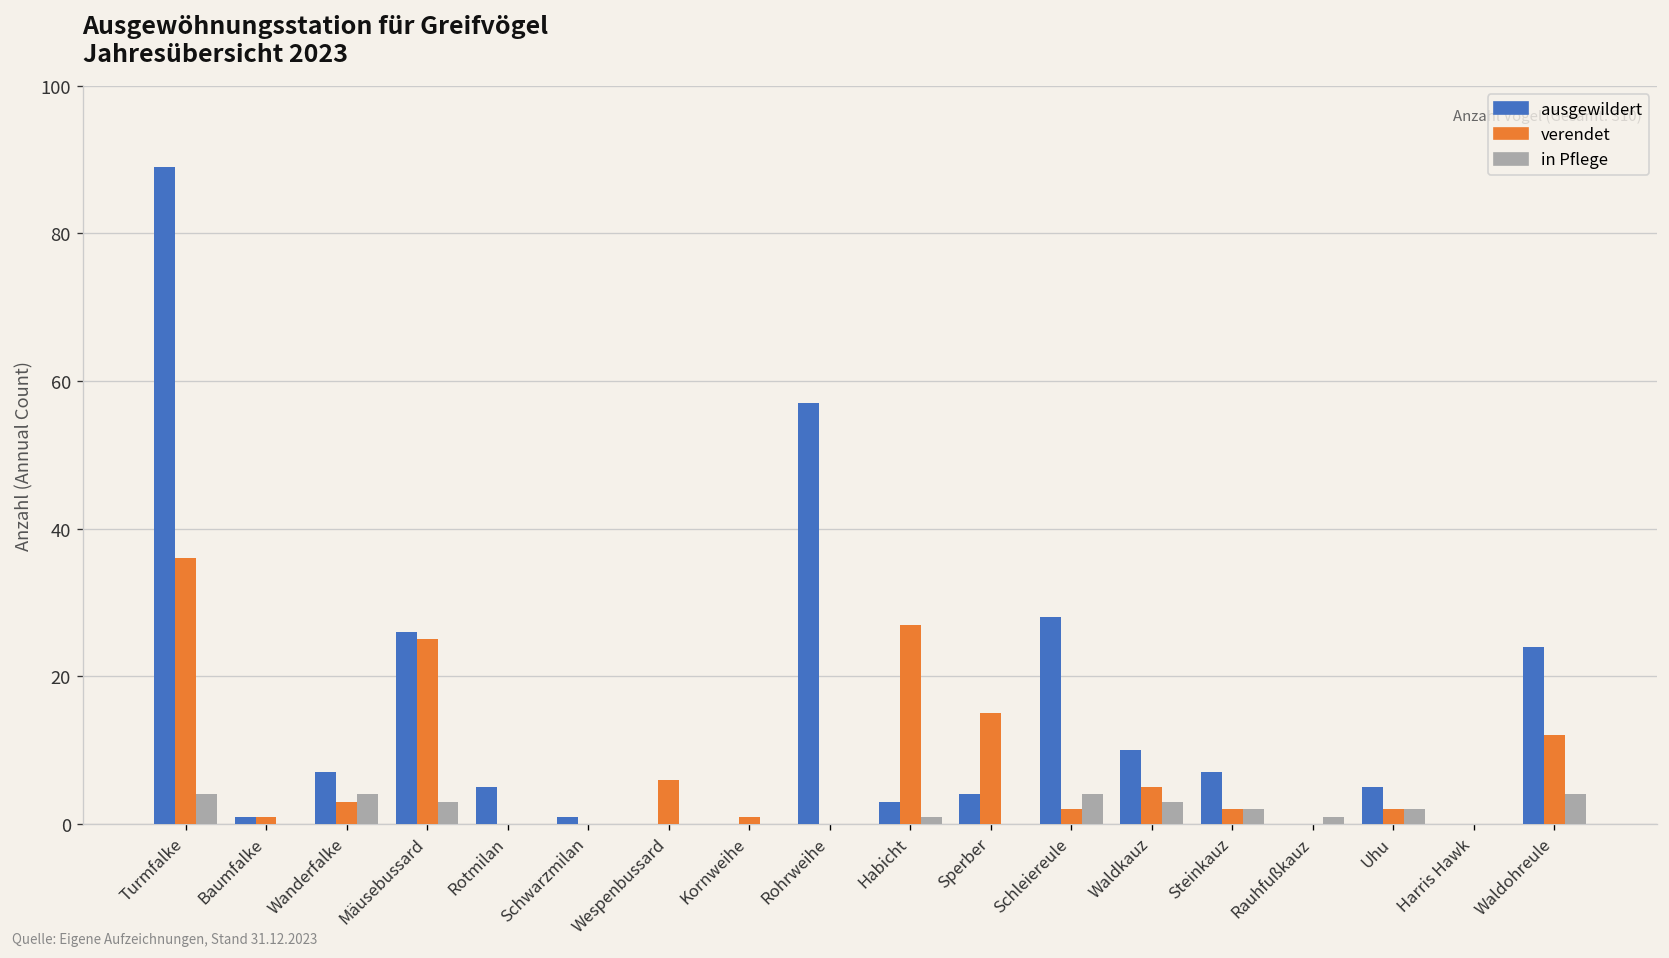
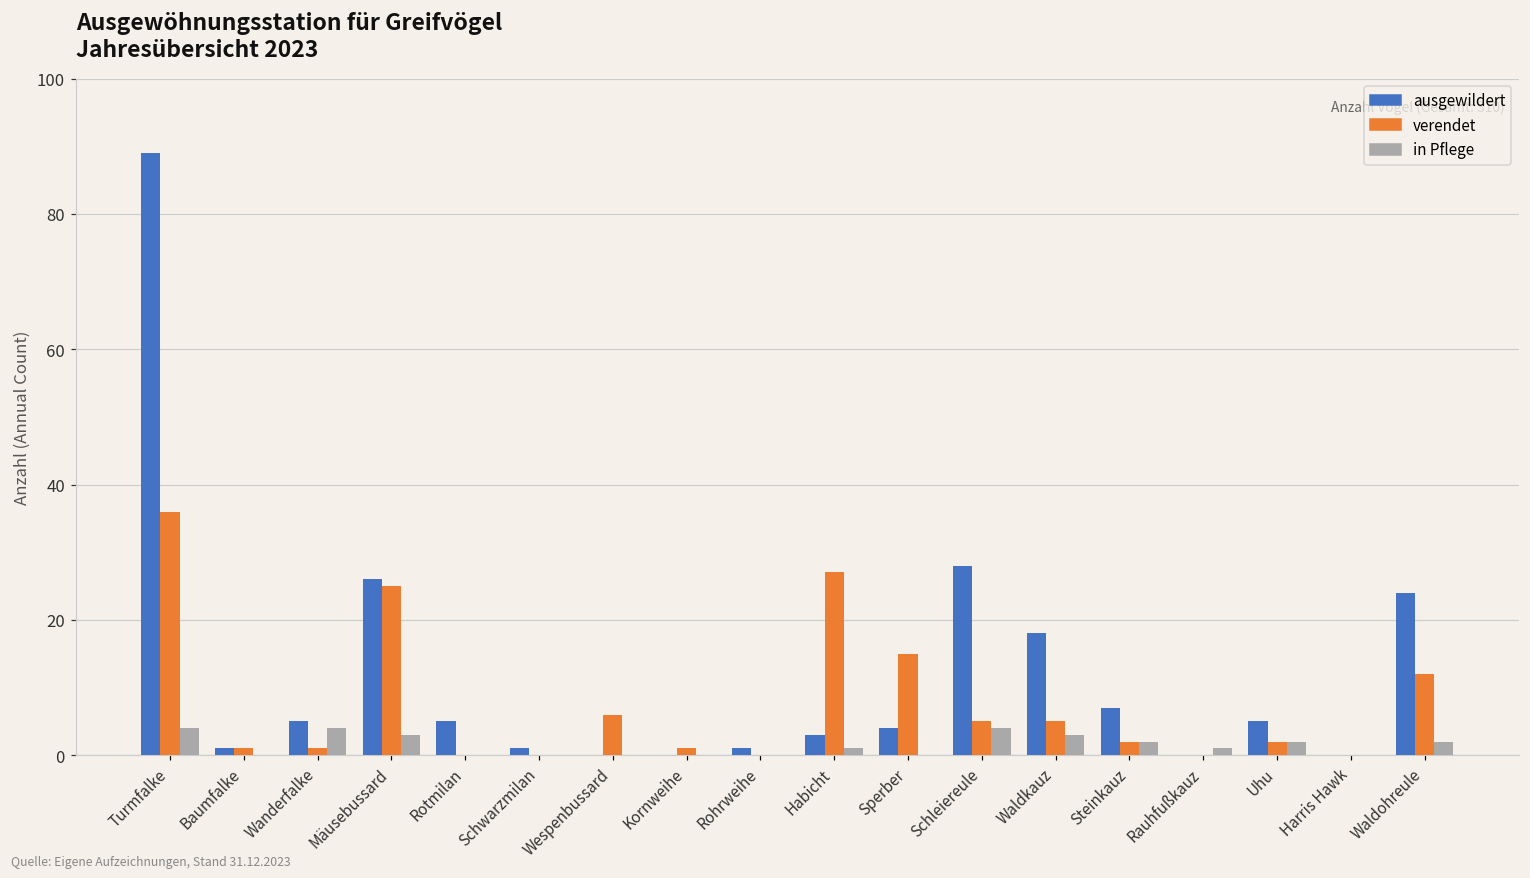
  {
    "ausgewildert": {
      "Turmfalke": 89,
      "Baumfalke": 1,
-     "Wanderfalke": 7,
+     "Wanderfalke": 5,
      "Mäusebussard": 26,
      "Rotmilan": 5,
      "Schwarzmilan": 1,
      "Wespenbussard": 0,
      "Kornweihe": 0,
-     "Rohrweihe": 57,
+     "Rohrweihe": 1,
      "Habicht": 3,
      "Sperber": 4,
      "Schleiereule": 28,
-     "Waldkauz": 10,
+     "Waldkauz": 18,
      "Steinkauz": 7,
      "Rauhfußkauz": 0,
      "Uhu": 5,
      "Harris Hawk": 0,
      "Waldohreule": 24
    },
    "verendet": {
      "Turmfalke": 36,
      "Baumfalke": 1,
-     "Wanderfalke": 3,
+     "Wanderfalke": 1,
      "Mäusebussard": 25,
      "Rotmilan": 0,
      "Schwarzmilan": 0,
      "Wespenbussard": 6,
      "Kornweihe": 1,
      "Rohrweihe": 0,
      "Habicht": 27,
      "Sperber": 15,
-     "Schleiereule": 2,
+     "Schleiereule": 5,
      "Waldkauz": 5,
      "Steinkauz": 2,
      "Rauhfußkauz": 0,
      "Uhu": 2,
      "Harris Hawk": 0,
      "Waldohreule": 12
    },
    "in Pflege": {
      "Turmfalke": 4,
      "Baumfalke": 0,
      "Wanderfalke": 4,
      "Mäusebussard": 3,
      "Rotmilan": 0,
      "Schwarzmilan": 0,
      "Wespenbussard": 0,
      "Kornweihe": 0,
      "Rohrweihe": 0,
      "Habicht": 1,
      "Sperber": 0,
      "Schleiereule": 4,
      "Waldkauz": 3,
      "Steinkauz": 2,
      "Rauhfußkauz": 1,
      "Uhu": 2,
      "Harris Hawk": 0,
-     "Waldohreule": 4
+     "Waldohreule": 2
    }
  }
